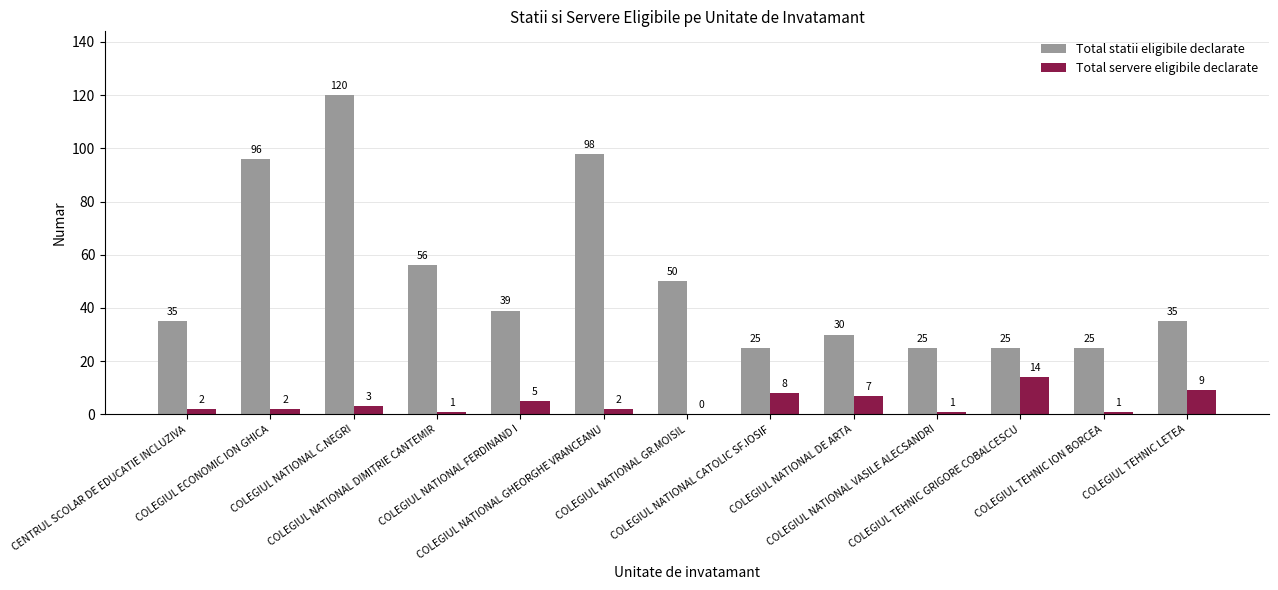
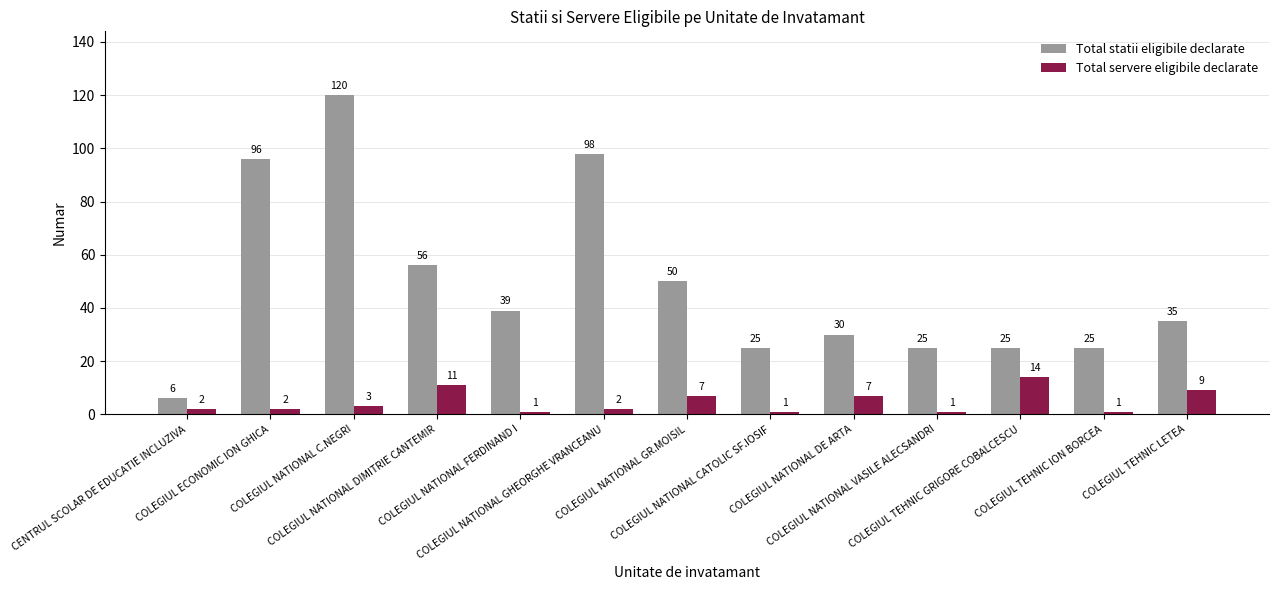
  {
    "Total statii eligibile declarate": {
-     "CENTRUL SCOLAR DE EDUCATIE INCLUZIVA": 35,
+     "CENTRUL SCOLAR DE EDUCATIE INCLUZIVA": 6,
      "COLEGIUL ECONOMIC ION GHICA": 96,
      "COLEGIUL NATIONAL C.NEGRI": 120,
      "COLEGIUL NATIONAL DIMITRIE CANTEMIR": 56,
      "COLEGIUL NATIONAL FERDINAND I": 39,
      "COLEGIUL NATIONAL GHEORGHE VRANCEANU": 98,
      "COLEGIUL NATIONAL GR.MOISIL": 50,
      "COLEGIUL NATIONAL CATOLIC SF.IOSIF": 25,
      "COLEGIUL NATIONAL DE ARTA": 30,
      "COLEGIUL NATIONAL VASILE ALECSANDRI": 25,
      "COLEGIUL TEHNIC GRIGORE COBALCESCU": 25,
      "COLEGIUL TEHNIC ION BORCEA": 25,
      "COLEGIUL TEHNIC LETEA": 35
    },
    "Total servere eligibile declarate": {
      "CENTRUL SCOLAR DE EDUCATIE INCLUZIVA": 2,
      "COLEGIUL ECONOMIC ION GHICA": 2,
      "COLEGIUL NATIONAL C.NEGRI": 3,
-     "COLEGIUL NATIONAL DIMITRIE CANTEMIR": 1,
-     "COLEGIUL NATIONAL FERDINAND I": 5,
+     "COLEGIUL NATIONAL DIMITRIE CANTEMIR": 11,
+     "COLEGIUL NATIONAL FERDINAND I": 1,
      "COLEGIUL NATIONAL GHEORGHE VRANCEANU": 2,
-     "COLEGIUL NATIONAL GR.MOISIL": 0,
-     "COLEGIUL NATIONAL CATOLIC SF.IOSIF": 8,
+     "COLEGIUL NATIONAL GR.MOISIL": 7,
+     "COLEGIUL NATIONAL CATOLIC SF.IOSIF": 1,
      "COLEGIUL NATIONAL DE ARTA": 7,
      "COLEGIUL NATIONAL VASILE ALECSANDRI": 1,
      "COLEGIUL TEHNIC GRIGORE COBALCESCU": 14,
      "COLEGIUL TEHNIC ION BORCEA": 1,
      "COLEGIUL TEHNIC LETEA": 9
    }
  }
